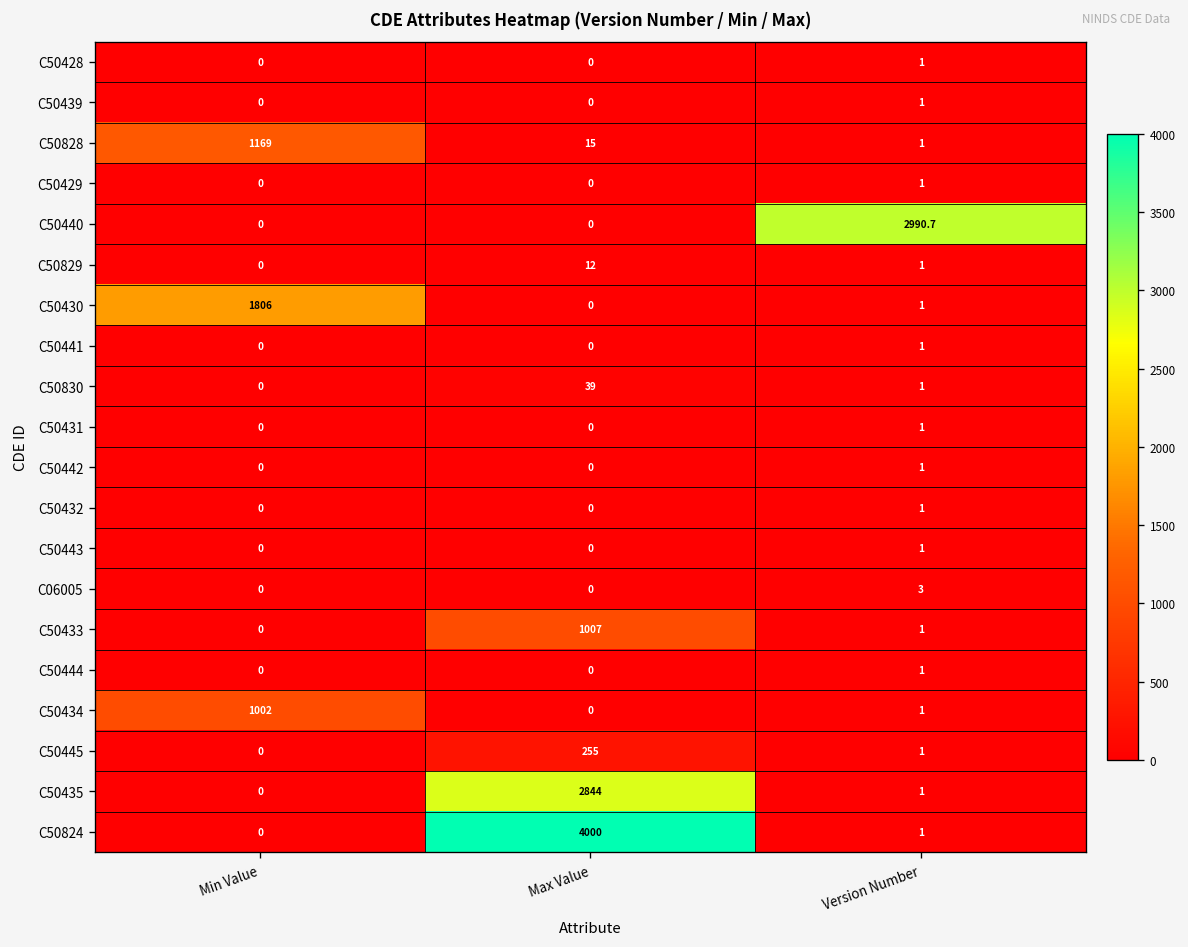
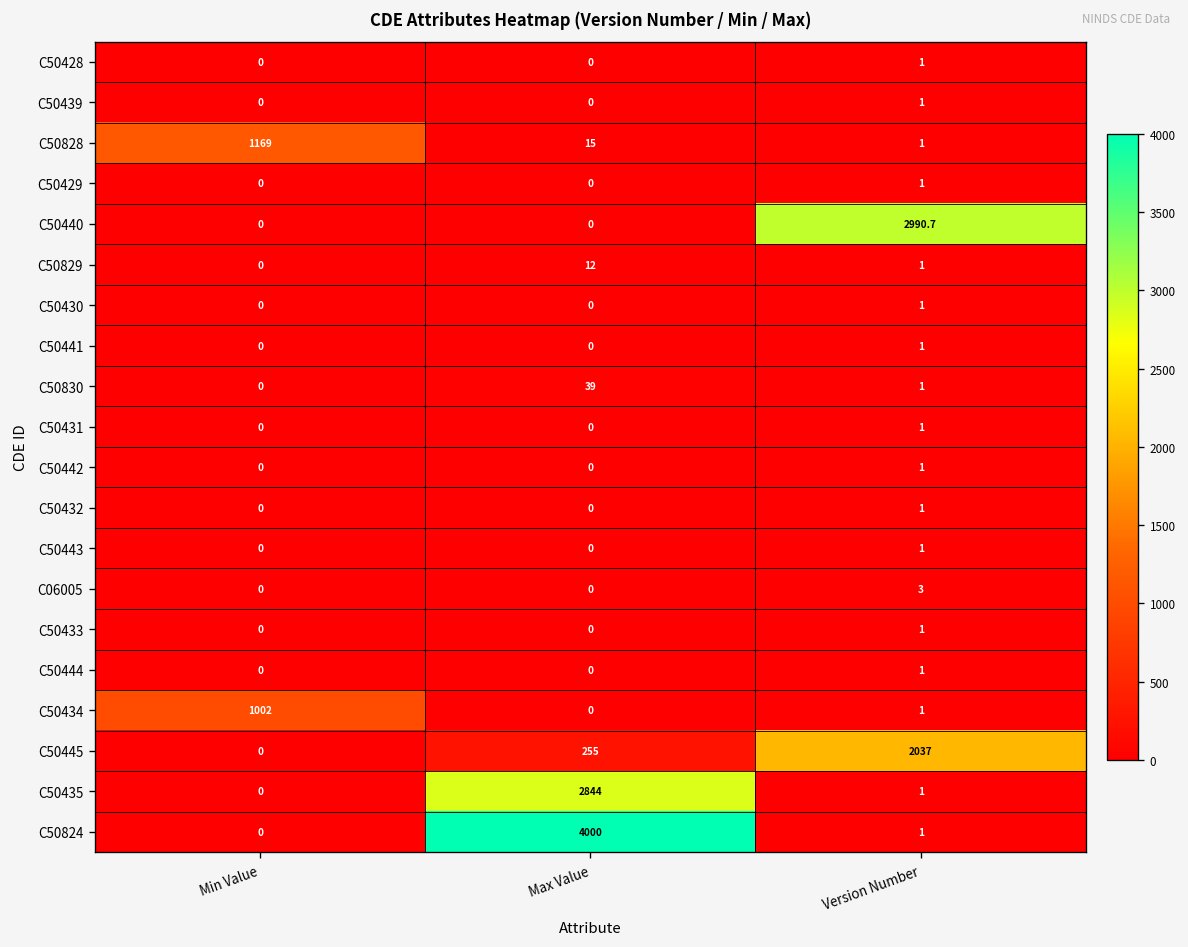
  {
    "C50428": {
      "Min Value": 0,
      "Max Value": 0,
      "Version Number": 1
    },
    "C50439": {
      "Min Value": 0,
      "Max Value": 0,
      "Version Number": 1
    },
    "C50828": {
      "Min Value": 1169,
      "Max Value": 15,
      "Version Number": 1
    },
    "C50429": {
      "Min Value": 0,
      "Max Value": 0,
      "Version Number": 1
    },
    "C50440": {
      "Min Value": 0,
      "Max Value": 0,
      "Version Number": 2990.7
    },
    "C50829": {
      "Min Value": 0,
      "Max Value": 12,
      "Version Number": 1
    },
    "C50430": {
-     "Min Value": 1806,
+     "Min Value": 0,
      "Max Value": 0,
      "Version Number": 1
    },
    "C50441": {
      "Min Value": 0,
      "Max Value": 0,
      "Version Number": 1
    },
    "C50830": {
      "Min Value": 0,
      "Max Value": 39,
      "Version Number": 1
    },
    "C50431": {
      "Min Value": 0,
      "Max Value": 0,
      "Version Number": 1
    },
    "C50442": {
      "Min Value": 0,
      "Max Value": 0,
      "Version Number": 1
    },
    "C50432": {
      "Min Value": 0,
      "Max Value": 0,
      "Version Number": 1
    },
    "C50443": {
      "Min Value": 0,
      "Max Value": 0,
      "Version Number": 1
    },
    "C06005": {
      "Min Value": 0,
      "Max Value": 0,
      "Version Number": 3
    },
    "C50433": {
      "Min Value": 0,
-     "Max Value": 1007,
+     "Max Value": 0,
      "Version Number": 1
    },
    "C50444": {
      "Min Value": 0,
      "Max Value": 0,
      "Version Number": 1
    },
    "C50434": {
      "Min Value": 1002,
      "Max Value": 0,
      "Version Number": 1
    },
    "C50445": {
      "Min Value": 0,
      "Max Value": 255,
-     "Version Number": 1
+     "Version Number": 2037
    },
    "C50435": {
      "Min Value": 0,
      "Max Value": 2844,
      "Version Number": 1
    },
    "C50824": {
      "Min Value": 0,
      "Max Value": 4000,
      "Version Number": 1
    }
  }
